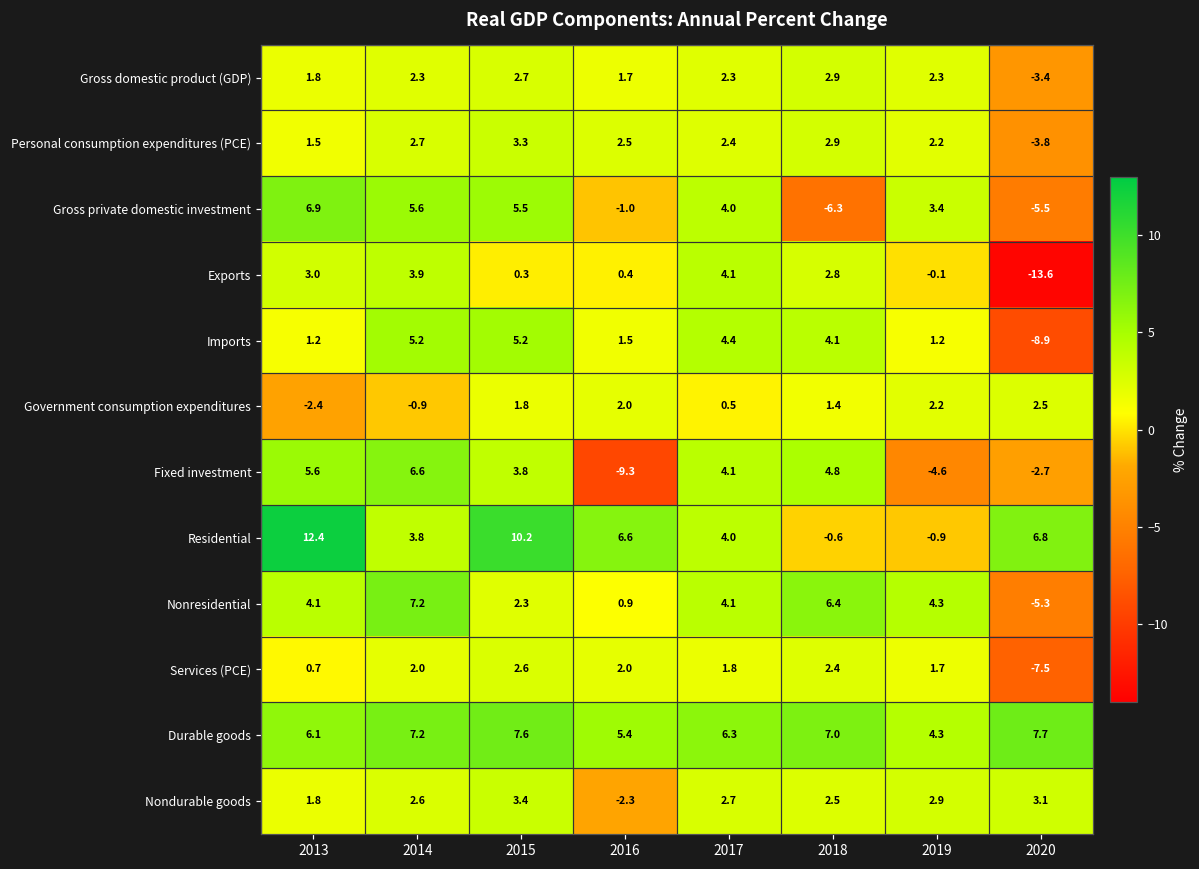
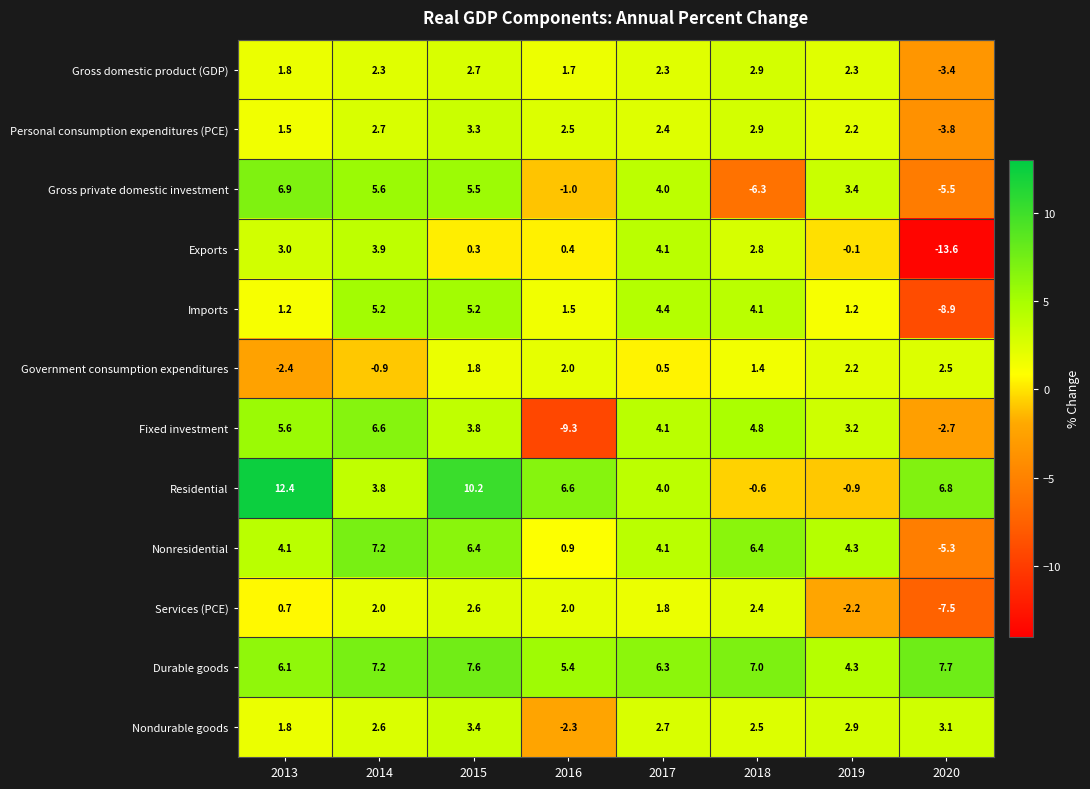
  {
    "Gross domestic product (GDP)": {
      "2013": 1.8,
      "2014": 2.3,
      "2015": 2.7,
      "2016": 1.7,
      "2017": 2.3,
      "2018": 2.9,
      "2019": 2.3,
      "2020": -3.4
    },
    "Personal consumption expenditures (PCE)": {
      "2013": 1.5,
      "2014": 2.7,
      "2015": 3.3,
      "2016": 2.5,
      "2017": 2.4,
      "2018": 2.9,
      "2019": 2.2,
      "2020": -3.8
    },
    "Gross private domestic investment": {
      "2013": 6.9,
      "2014": 5.6,
      "2015": 5.5,
      "2016": -1.0,
      "2017": 4.0,
      "2018": -6.3,
      "2019": 3.4,
      "2020": -5.5
    },
    "Exports": {
      "2013": 3.0,
      "2014": 3.9,
      "2015": 0.3,
      "2016": 0.4,
      "2017": 4.1,
      "2018": 2.8,
      "2019": -0.1,
      "2020": -13.6
    },
    "Imports": {
      "2013": 1.2,
      "2014": 5.2,
      "2015": 5.2,
      "2016": 1.5,
      "2017": 4.4,
      "2018": 4.1,
      "2019": 1.2,
      "2020": -8.9
    },
    "Government consumption expenditures": {
      "2013": -2.4,
      "2014": -0.9,
      "2015": 1.8,
      "2016": 2.0,
      "2017": 0.5,
      "2018": 1.4,
      "2019": 2.2,
      "2020": 2.5
    },
    "Fixed investment": {
      "2013": 5.6,
      "2014": 6.6,
      "2015": 3.8,
      "2016": -9.3,
      "2017": 4.1,
      "2018": 4.8,
-     "2019": -4.6,
+     "2019": 3.2,
      "2020": -2.7
    },
    "Residential": {
      "2013": 12.4,
      "2014": 3.8,
      "2015": 10.2,
      "2016": 6.6,
      "2017": 4.0,
      "2018": -0.6,
      "2019": -0.9,
      "2020": 6.8
    },
    "Nonresidential": {
      "2013": 4.1,
      "2014": 7.2,
-     "2015": 2.3,
+     "2015": 6.4,
      "2016": 0.9,
      "2017": 4.1,
      "2018": 6.4,
      "2019": 4.3,
      "2020": -5.3
    },
    "Services (PCE)": {
      "2013": 0.7,
      "2014": 2.0,
      "2015": 2.6,
      "2016": 2.0,
      "2017": 1.8,
      "2018": 2.4,
-     "2019": 1.7,
+     "2019": -2.2,
      "2020": -7.5
    },
    "Durable goods": {
      "2013": 6.1,
      "2014": 7.2,
      "2015": 7.6,
      "2016": 5.4,
      "2017": 6.3,
      "2018": 7.0,
      "2019": 4.3,
      "2020": 7.7
    },
    "Nondurable goods": {
      "2013": 1.8,
      "2014": 2.6,
      "2015": 3.4,
      "2016": -2.3,
      "2017": 2.7,
      "2018": 2.5,
      "2019": 2.9,
      "2020": 3.1
    }
  }
